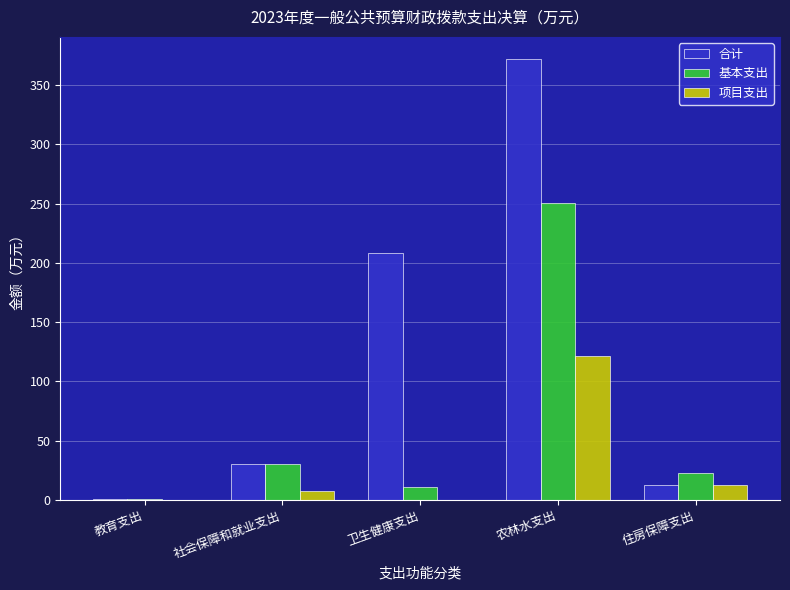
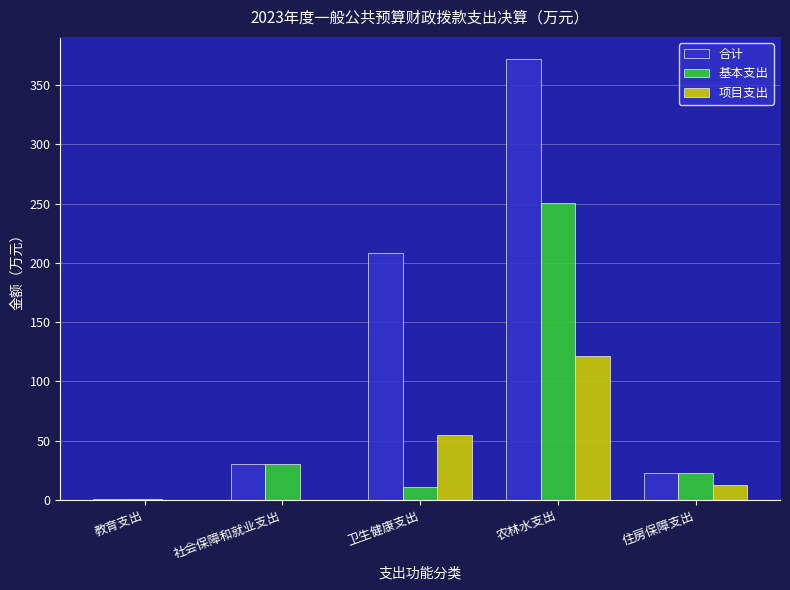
  {
    "合计": {
      "社会保障和就业支出": 30,
      "卫生健康支出": 208,
      "农林水支出": 372,
-     "住房保障支出": 13
+     "住房保障支出": 23
    },
    "基本支出": {
      "社会保障和就业支出": 30,
      "卫生健康支出": 11,
      "农林水支出": 250,
      "住房保障支出": 23
    },
    "项目支出": {
      "教育支出": 0,
-     "社会保障和就业支出": 8,
-     "卫生健康支出": 0,
+     "社会保障和就业支出": 0,
+     "卫生健康支出": 55,
      "农林水支出": 122,
      "住房保障支出": 13
    }
  }
